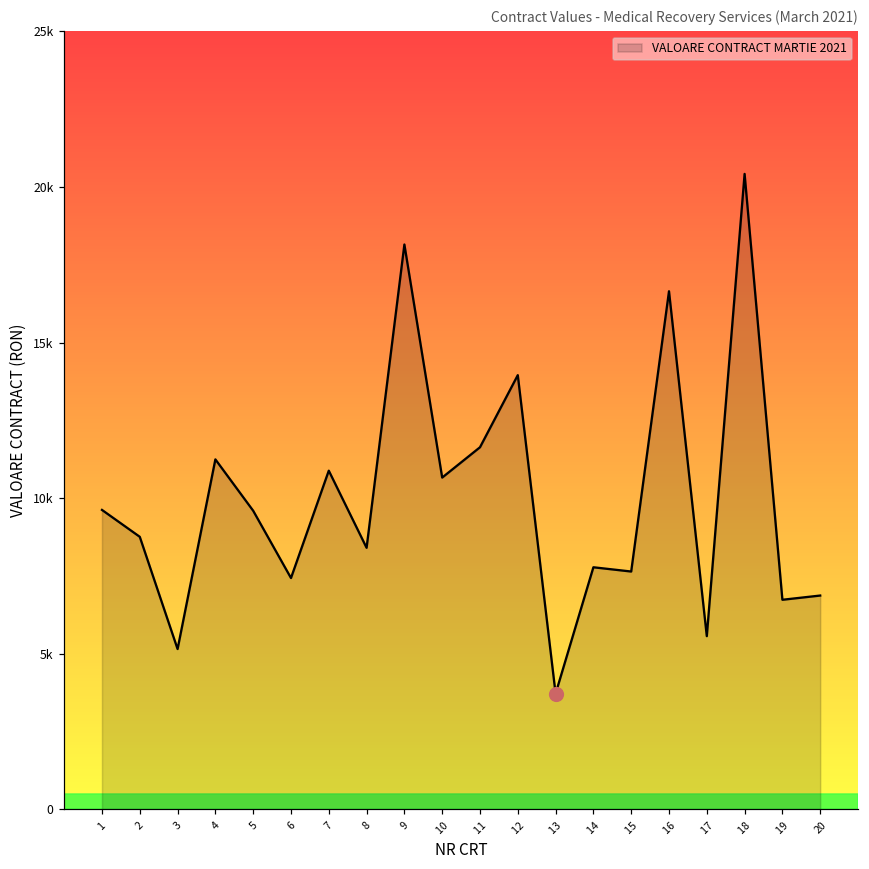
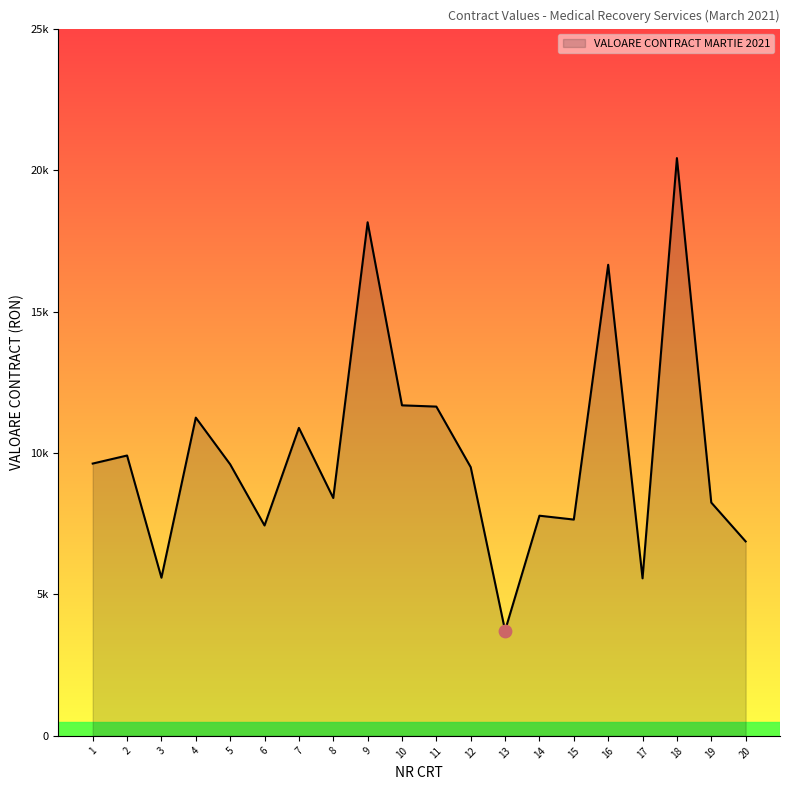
  {
    "VALOARE CONTRACT MARTIE 2021": {
      "1": 9600,
-     "2": 8800,
-     "3": 5200,
+     "2": 9900,
+     "3": 5600,
      "4": 11200,
      "5": 9600,
      "6": 7400,
      "7": 10900,
      "8": 8400,
      "9": 18200,
-     "10": 10700,
+     "10": 11700,
      "11": 11600,
-     "12": 14000,
+     "12": 9500,
      "14": 7800,
      "15": 7600,
      "16": 16700,
      "17": 5600,
      "18": 20400,
-     "19": 6700,
+     "19": 8200,
      "20": 6900
    }
  }
